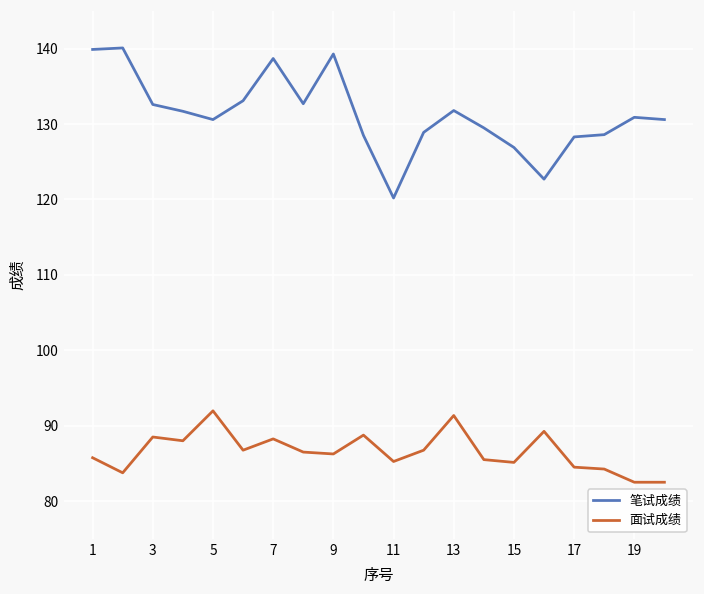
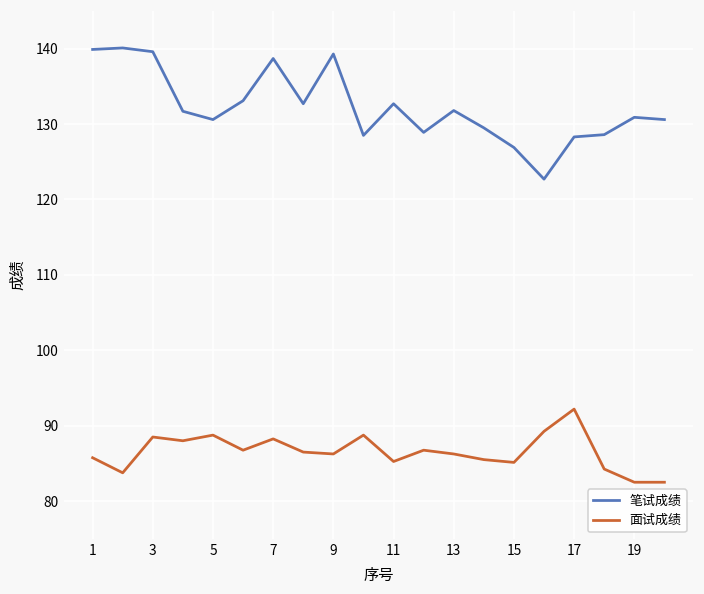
  {
    "笔试成绩": {
      "1": 140,
-     "3": 133,
+     "3": 140,
      "5": 131,
      "7": 139,
      "9": 139,
-     "11": 120,
+     "11": 133,
      "13": 132,
      "15": 127,
      "17": 128,
      "19": 131
    },
    "面试成绩": {
      "1": 86,
      "3": 89,
-     "5": 92,
+     "5": 89,
      "7": 88,
      "9": 86,
      "11": 85,
-     "13": 91,
+     "13": 86,
      "15": 85,
-     "17": 85,
+     "17": 92,
      "19": 83
    }
  }
